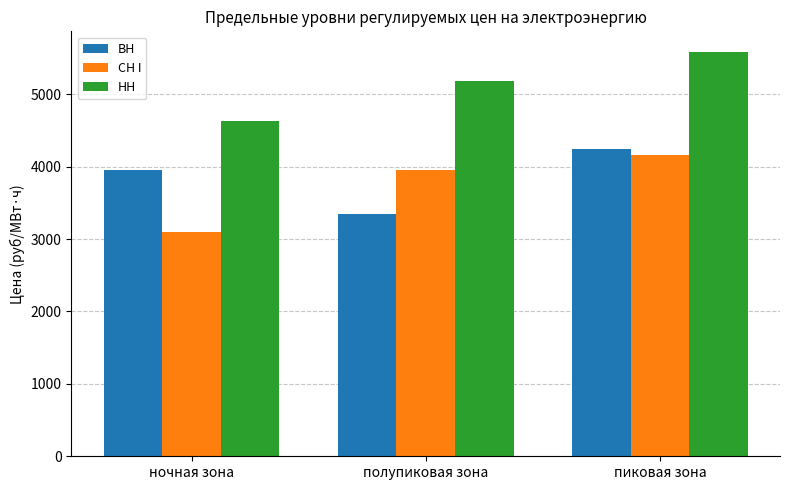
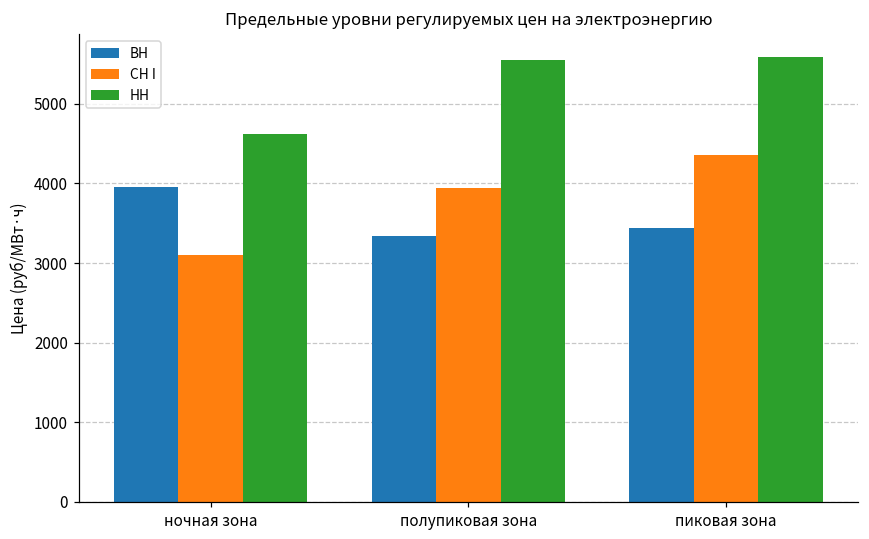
  {
    "ВН": {
      "ночная зона": 4000,
      "полупиковая зона": 3300,
-     "пиковая зона": 4200
+     "пиковая зона": 3400
    },
    "СН I": {
      "ночная зона": 3100,
      "полупиковая зона": 3900,
-     "пиковая зона": 4200
+     "пиковая зона": 4400
    },
    "НН": {
      "ночная зона": 4600,
-     "полупиковая зона": 5200,
+     "полупиковая зона": 5500,
      "пиковая зона": 5600
    }
  }
